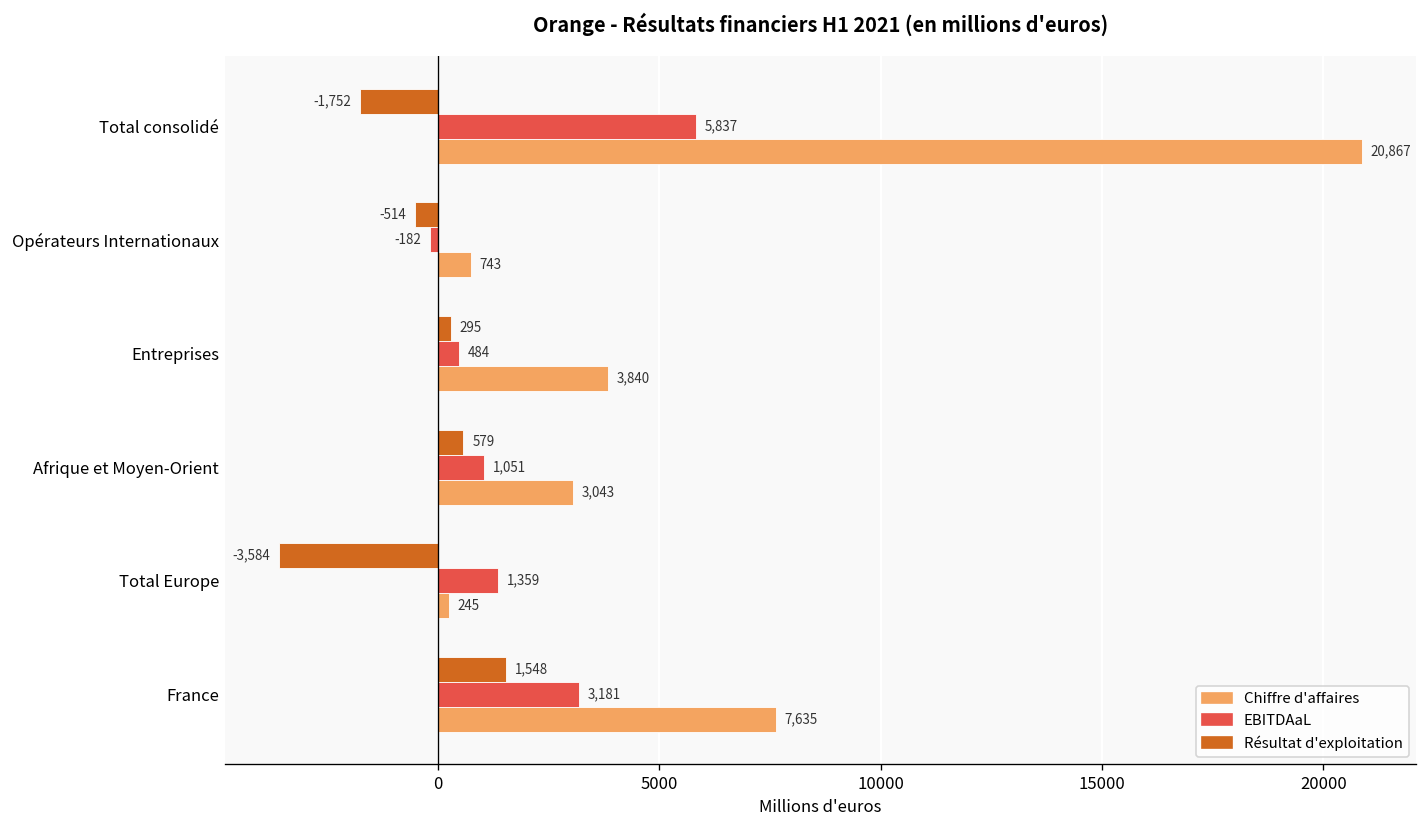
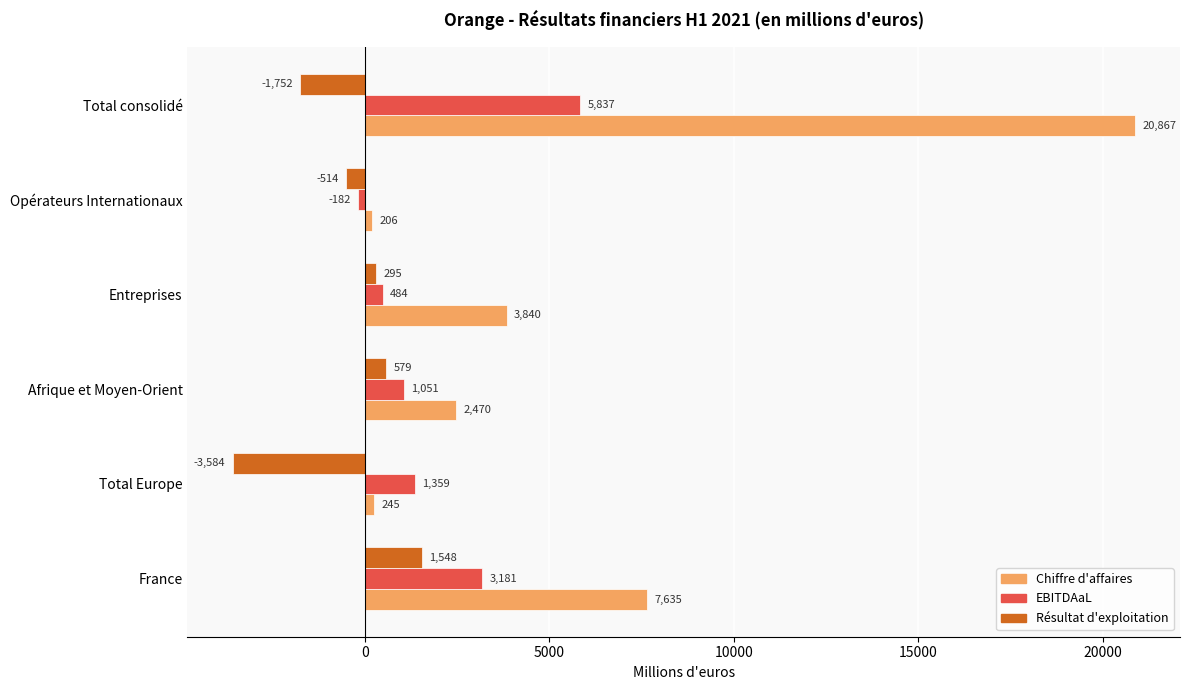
  {
    "Chiffre d'affaires": {
      "Total consolidé": "20,867",
-     "Opérateurs Internationaux": "743",
+     "Opérateurs Internationaux": "206",
      "Entreprises": "3,840",
-     "Afrique et Moyen-Orient": "3,043",
+     "Afrique et Moyen-Orient": "2,470",
      "Total Europe": "245",
      "France": "7,635"
    }
  }
